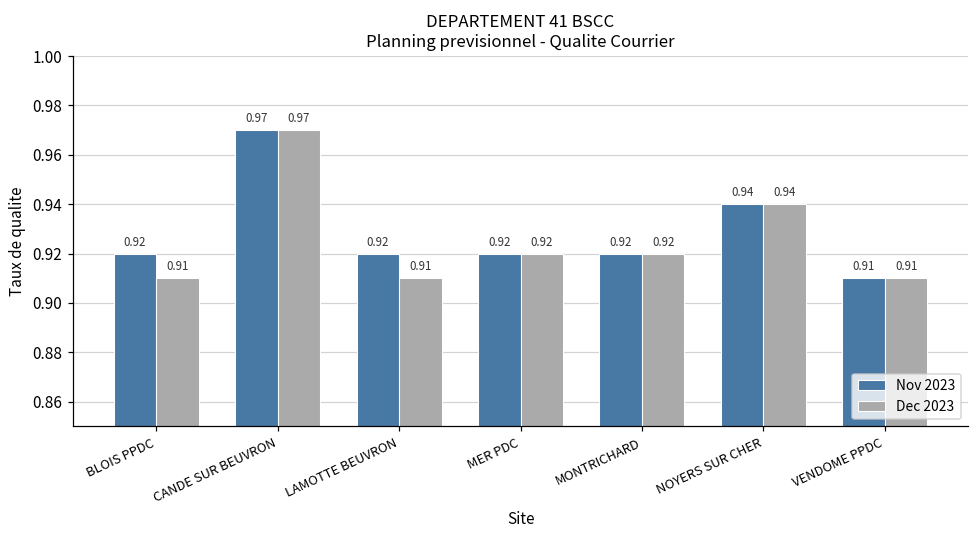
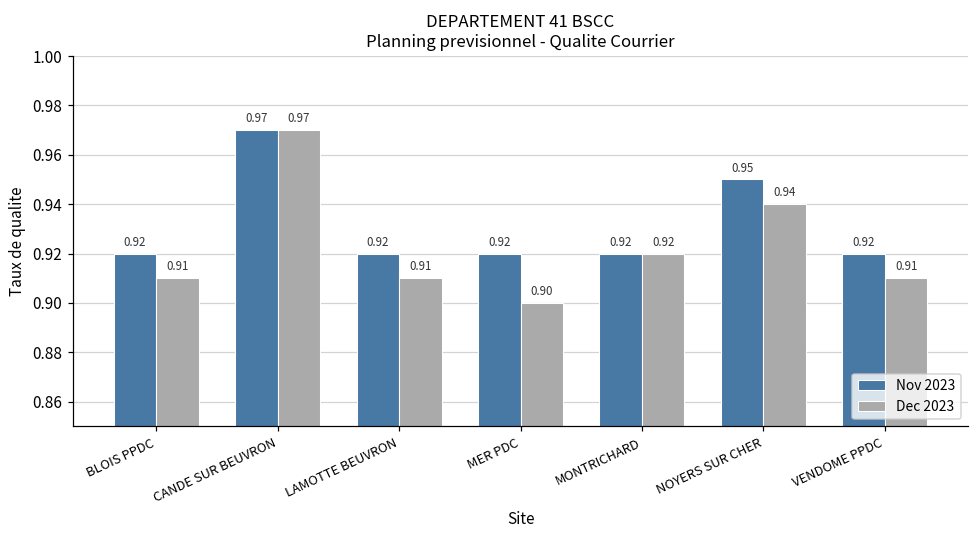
  {
    "Nov 2023": {
      "BLOIS PPDC": 0.92,
      "CANDE SUR BEUVRON": 0.97,
      "LAMOTTE BEUVRON": 0.92,
      "MER PDC": 0.92,
      "MONTRICHARD": 0.92,
-     "NOYERS SUR CHER": 0.94,
-     "VENDOME PPDC": 0.91
+     "NOYERS SUR CHER": 0.95,
+     "VENDOME PPDC": 0.92
    },
    "Dec 2023": {
      "BLOIS PPDC": 0.91,
      "CANDE SUR BEUVRON": 0.97,
      "LAMOTTE BEUVRON": 0.91,
-     "MER PDC": 0.92,
+     "MER PDC": 0.90,
      "MONTRICHARD": 0.92,
      "NOYERS SUR CHER": 0.94,
      "VENDOME PPDC": 0.91
    }
  }
